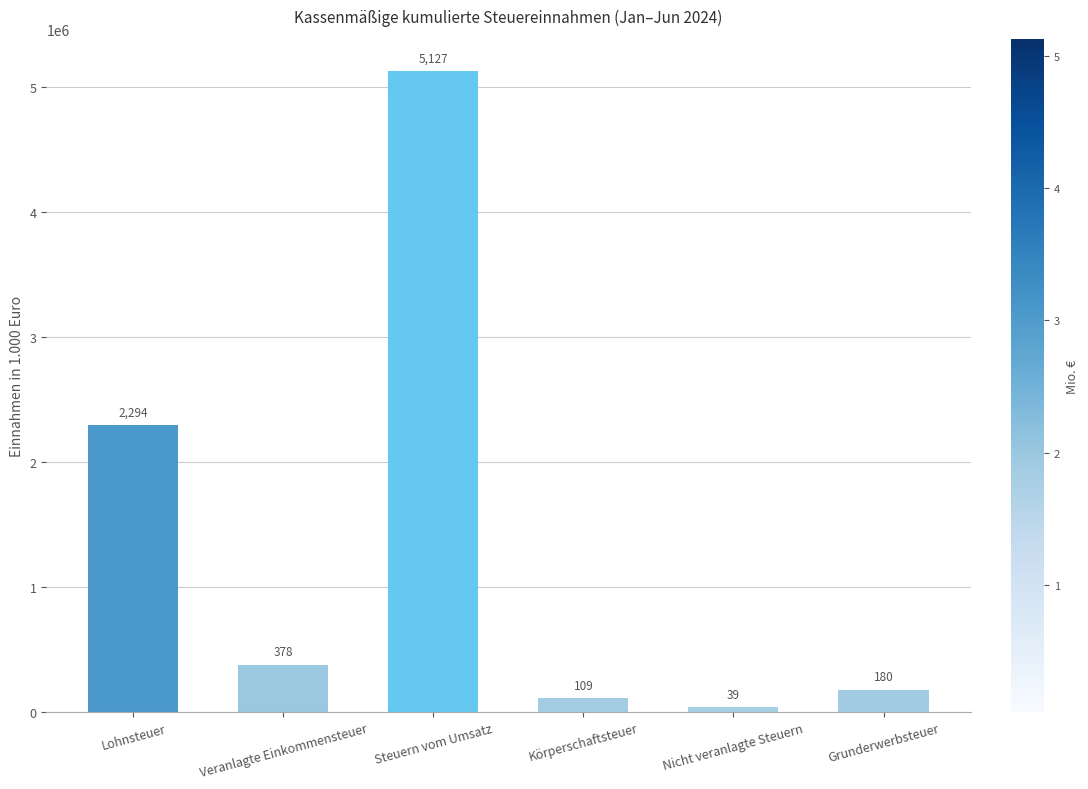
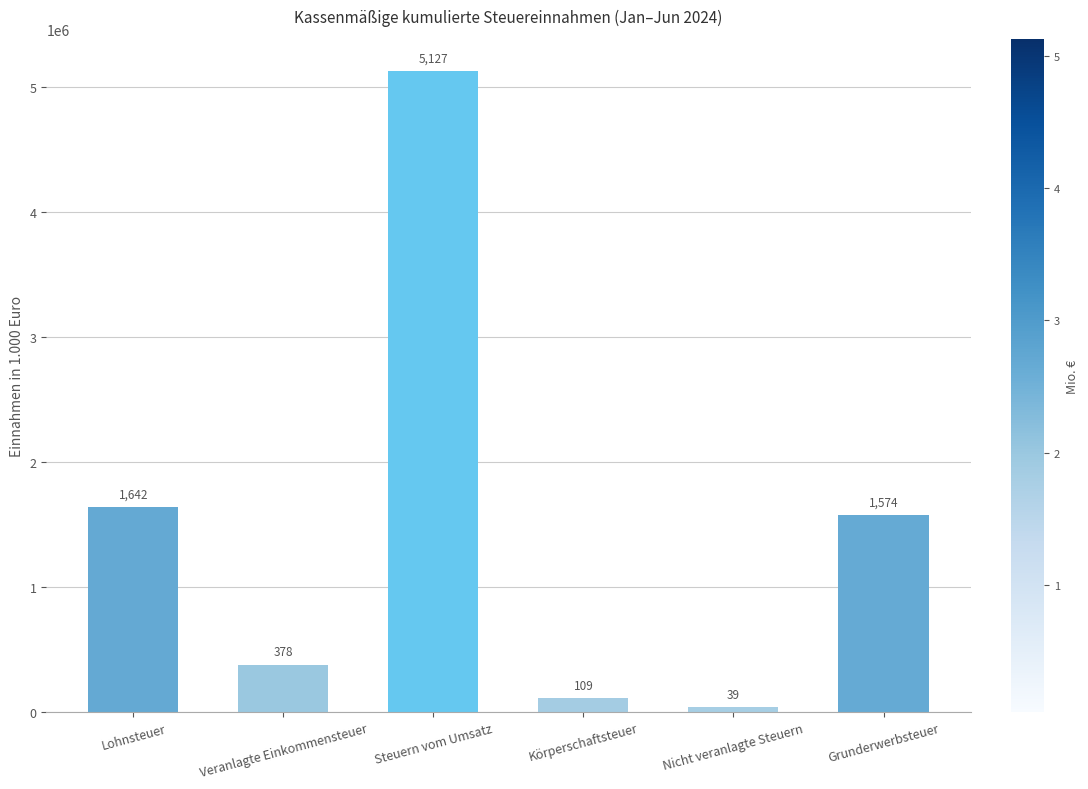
  {
-   "Lohnsteuer": "2,294",
-   "Grunderwerbsteuer": "180"
+   "Lohnsteuer": "1,642",
+   "Grunderwerbsteuer": "1,574"
  }
